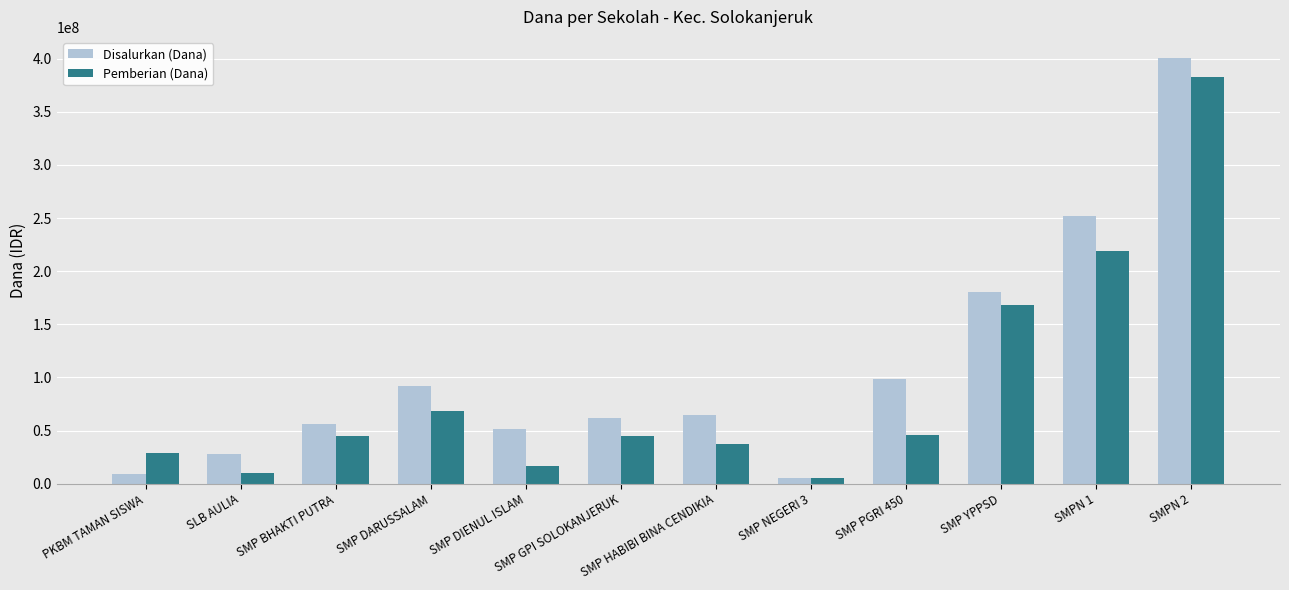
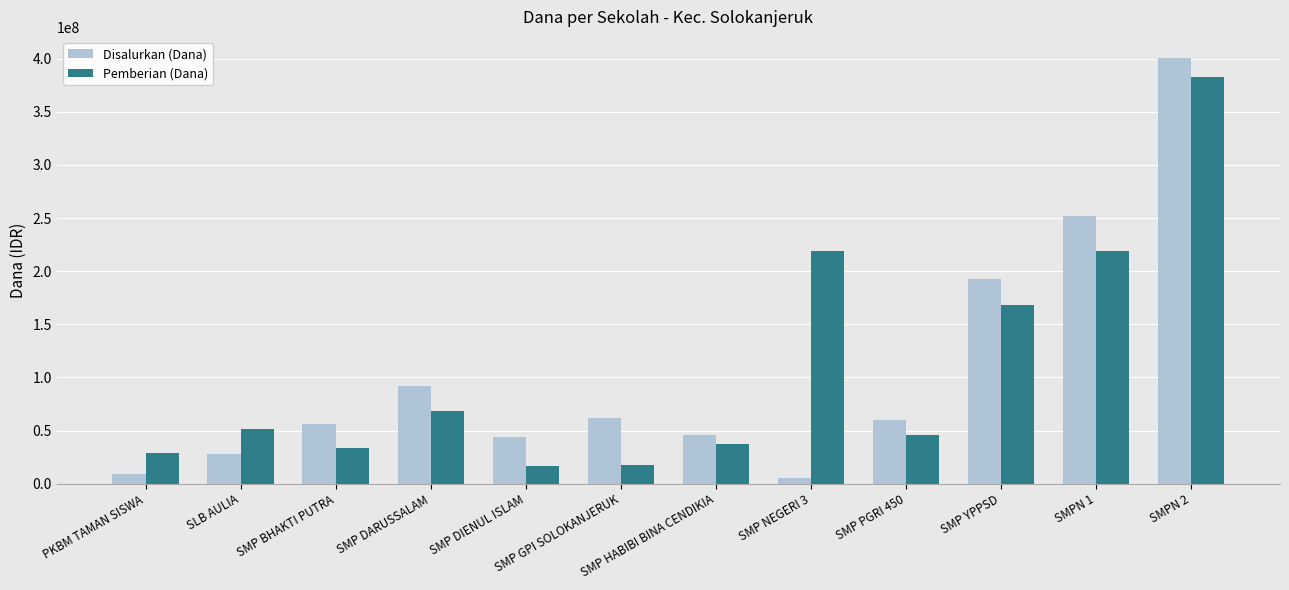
  {
    "Disalurkan (Dana)": {
      "PKBM TAMAN SISWA": 10000000,
      "SLB AULIA": 28000000,
      "SMP BHAKTI PUTRA": 57000000,
      "SMP DARUSSALAM": 92000000,
-     "SMP DIENUL ISLAM": 52000000,
+     "SMP DIENUL ISLAM": 44000000,
      "SMP GPI SOLOKANJERUK": 62000000,
-     "SMP HABIBI BINA CENDIKIA": 65000000,
+     "SMP HABIBI BINA CENDIKIA": 46000000,
      "SMP NEGERI 3": 6000000,
-     "SMP PGRI 450": 99000000,
-     "SMP YPPSD": 180000000,
+     "SMP PGRI 450": 60000000,
+     "SMP YPPSD": 193000000,
      "SMPN 1": 252000000,
      "SMPN 2": 401000000
    },
    "Pemberian (Dana)": {
      "PKBM TAMAN SISWA": 29000000,
-     "SLB AULIA": 10000000,
-     "SMP BHAKTI PUTRA": 45000000,
+     "SLB AULIA": 52000000,
+     "SMP BHAKTI PUTRA": 34000000,
      "SMP DARUSSALAM": 68000000,
      "SMP DIENUL ISLAM": 17000000,
-     "SMP GPI SOLOKANJERUK": 45000000,
+     "SMP GPI SOLOKANJERUK": 18000000,
      "SMP HABIBI BINA CENDIKIA": 38000000,
-     "SMP NEGERI 3": 6000000,
+     "SMP NEGERI 3": 219000000,
      "SMP PGRI 450": 46000000,
      "SMP YPPSD": 168000000,
      "SMPN 1": 219000000,
      "SMPN 2": 383000000
    }
  }
